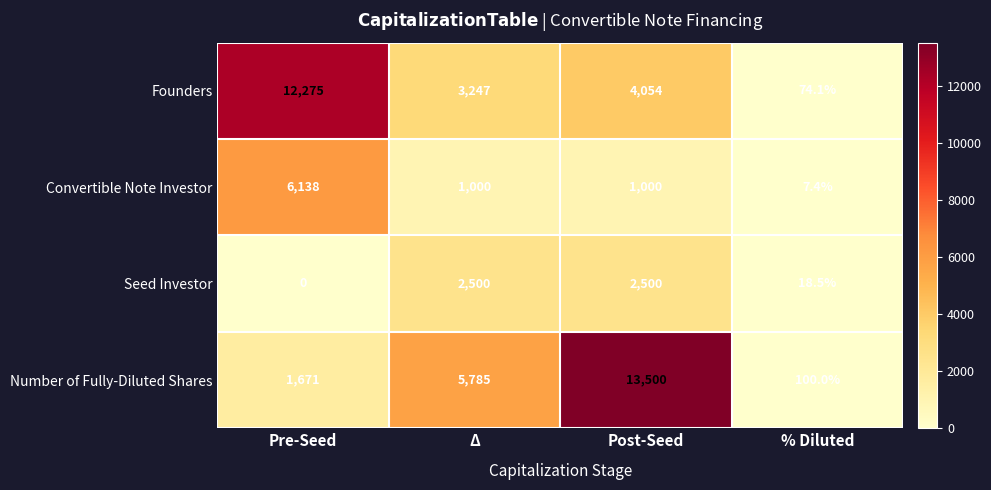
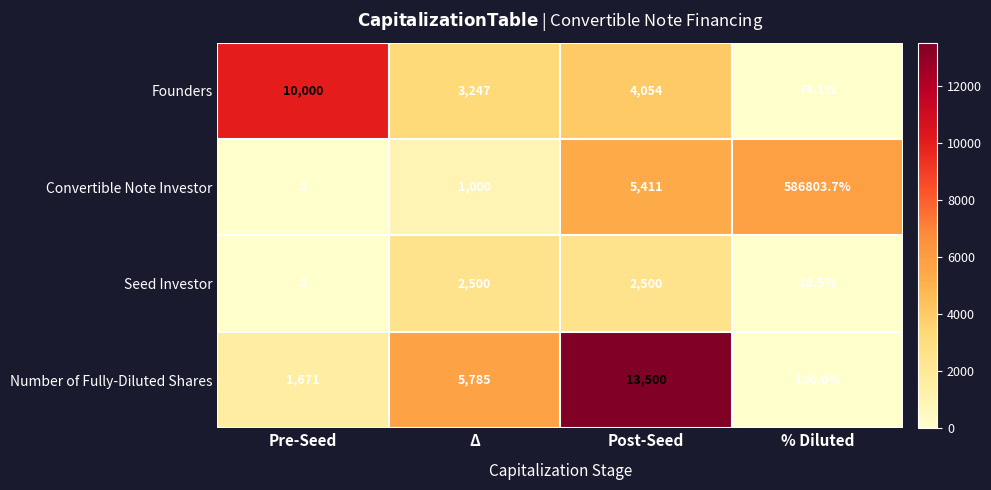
  {
    "Founders": {
-     "Pre-Seed": "12,275",
+     "Pre-Seed": "10,000",
      "Δ": "3,247",
      "Post-Seed": "4,054",
      "% Diluted": "74.1%"
    },
    "Convertible Note Investor": {
-     "Pre-Seed": "6,138",
+     "Pre-Seed": "0",
      "Δ": "1,000",
-     "Post-Seed": "1,000",
-     "% Diluted": "7.4%"
+     "Post-Seed": "5,411",
+     "% Diluted": "586803.7%"
    },
    "Seed Investor": {
      "Pre-Seed": "0",
      "Δ": "2,500",
      "Post-Seed": "2,500",
      "% Diluted": "18.5%"
    },
    "Number of Fully-Diluted Shares": {
      "Pre-Seed": "1,671",
      "Δ": "5,785",
      "Post-Seed": "13,500",
      "% Diluted": "100.0%"
    }
  }
